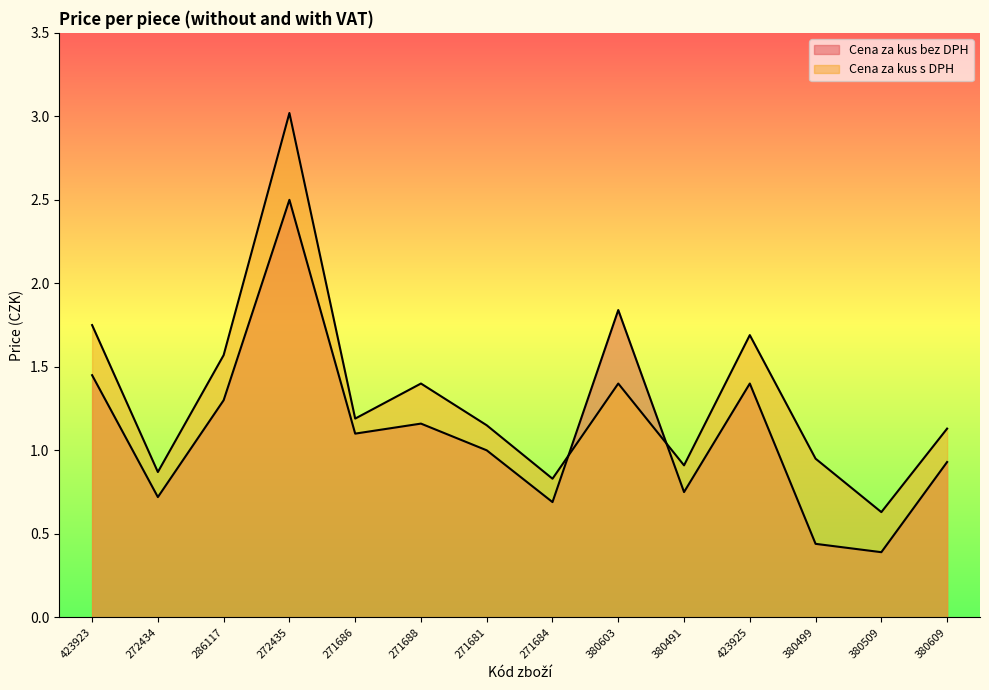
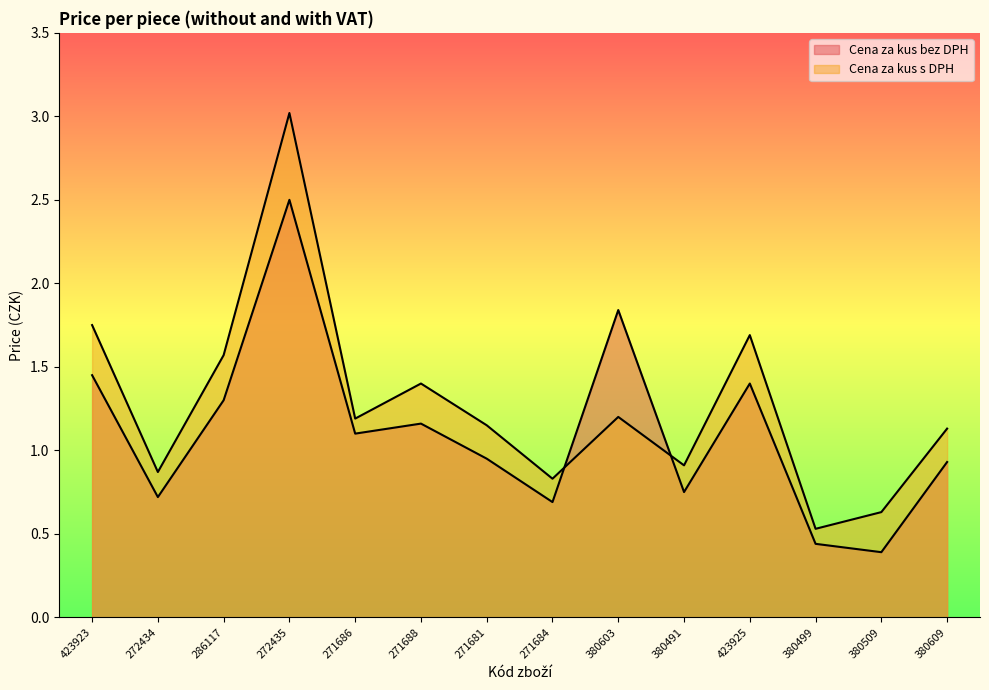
  {
    "Cena za kus bez DPH": {
      "423923": 1.45,
      "272434": 0.72,
      "286117": 1.30,
      "272435": 2.50,
      "271686": 1.10,
      "271688": 1.16,
-     "271681": 1.00,
+     "271681": 0.95,
      "271684": 0.69,
      "380603": 1.84,
      "380491": 0.75,
      "423925": 1.40,
      "380499": 0.44,
      "380509": 0.39,
      "380609": 0.93
    },
    "Cena za kus s DPH": {
      "423923": 1.75,
      "272434": 0.87,
      "286117": 1.57,
      "272435": 3.02,
      "271686": 1.19,
      "271688": 1.40,
      "271681": 1.15,
      "271684": 0.83,
-     "380603": 1.4,
+     "380603": 1.2,
      "380491": 0.91,
      "423925": 1.69,
-     "380499": 0.95,
+     "380499": 0.53,
      "380509": 0.63,
      "380609": 1.13
    }
  }
